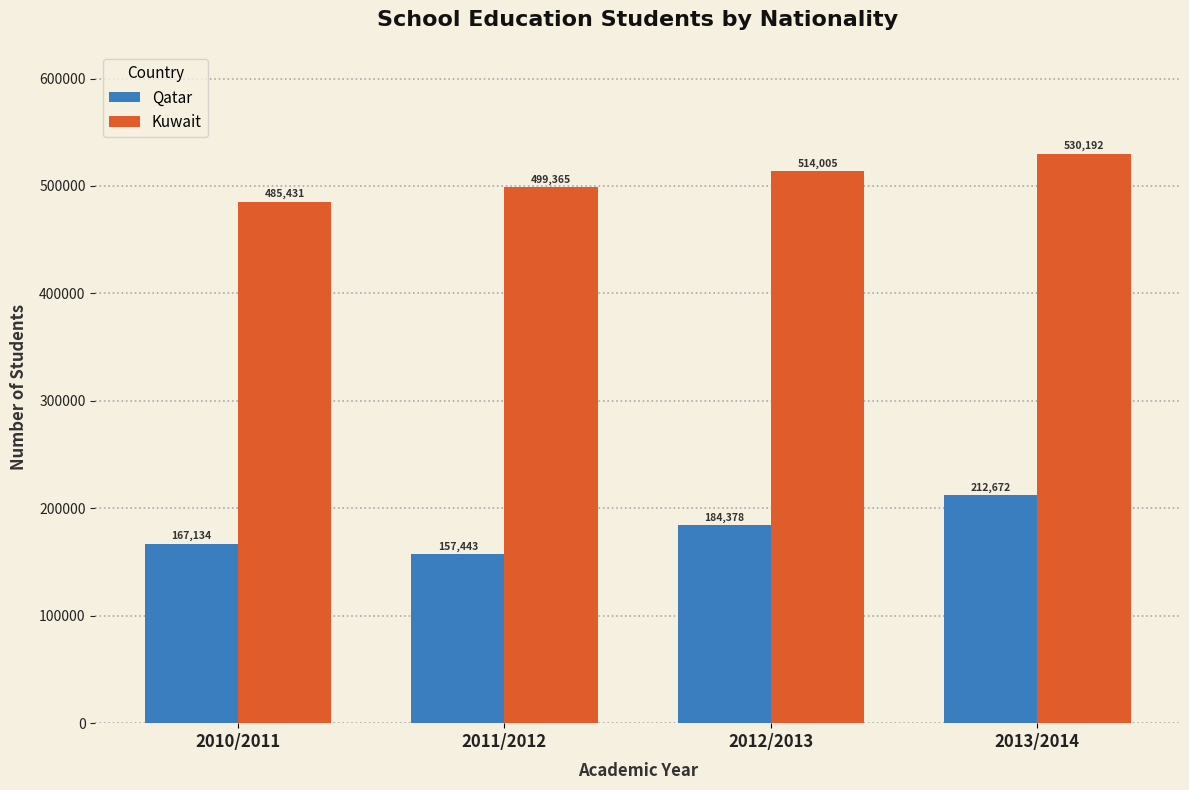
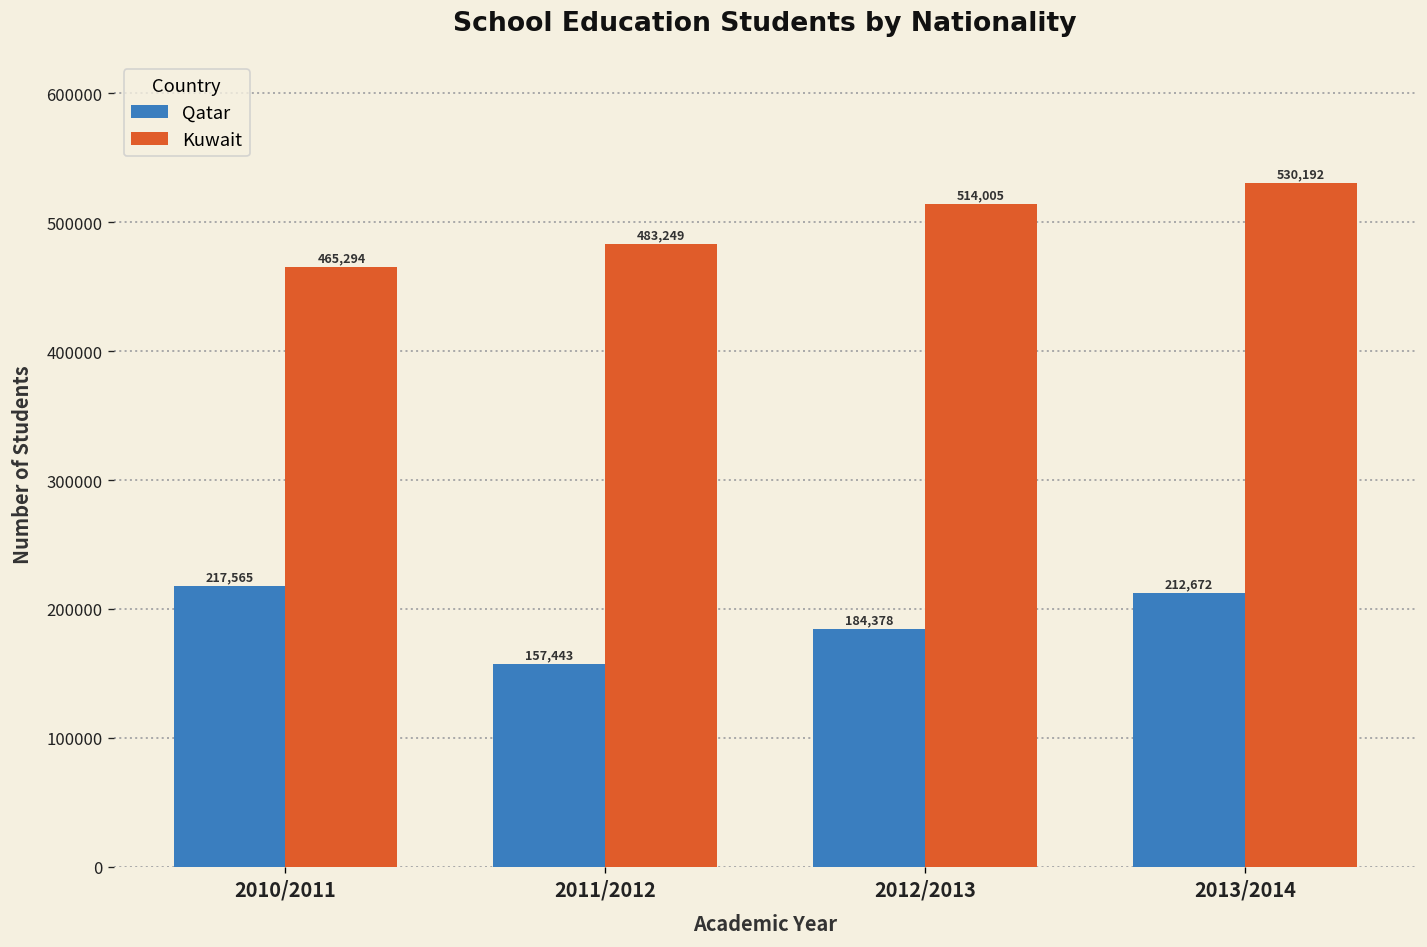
  {
    "Qatar": {
-     "2010/2011": "167,134",
+     "2010/2011": "217,565",
      "2011/2012": "157,443",
      "2012/2013": "184,378",
      "2013/2014": "212,672"
    },
    "Kuwait": {
-     "2010/2011": "485,431",
-     "2011/2012": "499,365",
+     "2010/2011": "465,294",
+     "2011/2012": "483,249",
      "2012/2013": "514,005",
      "2013/2014": "530,192"
    }
  }
